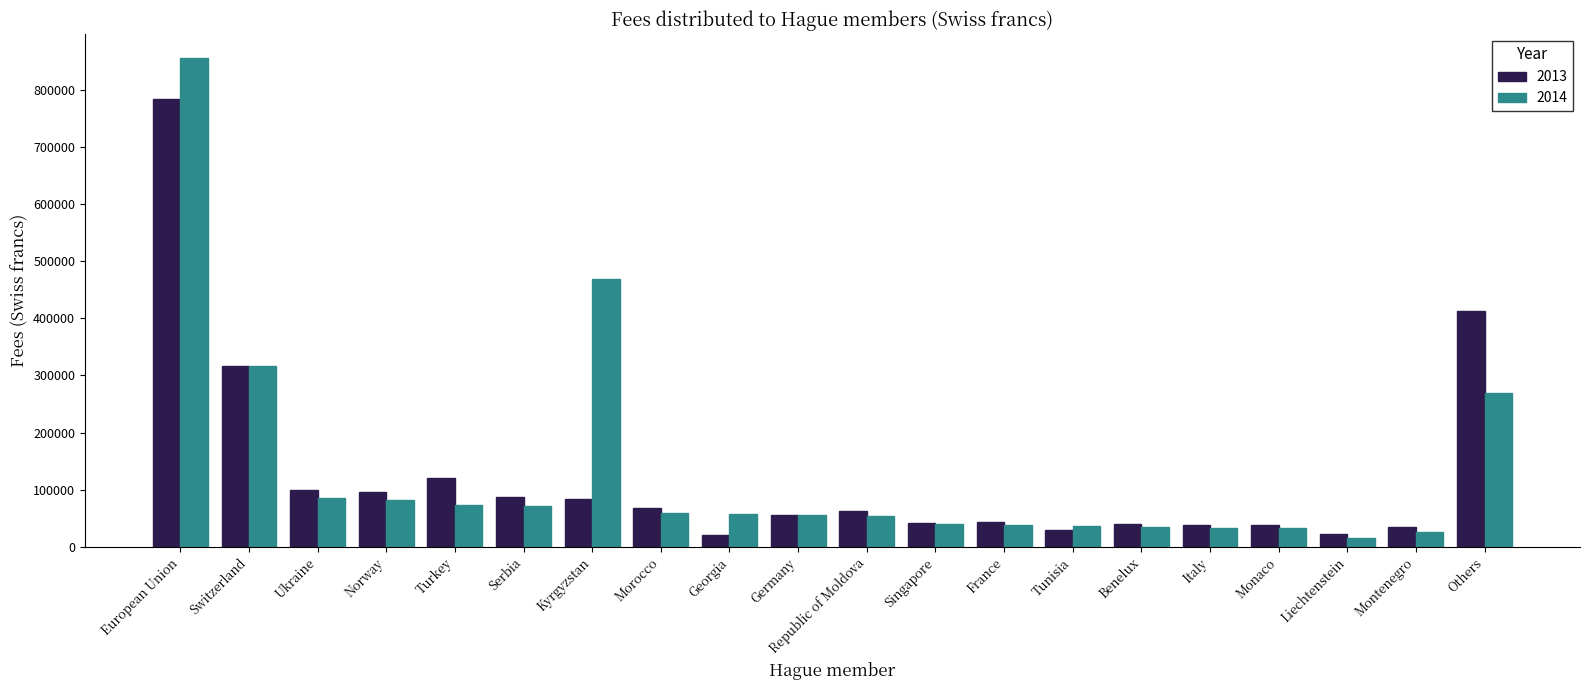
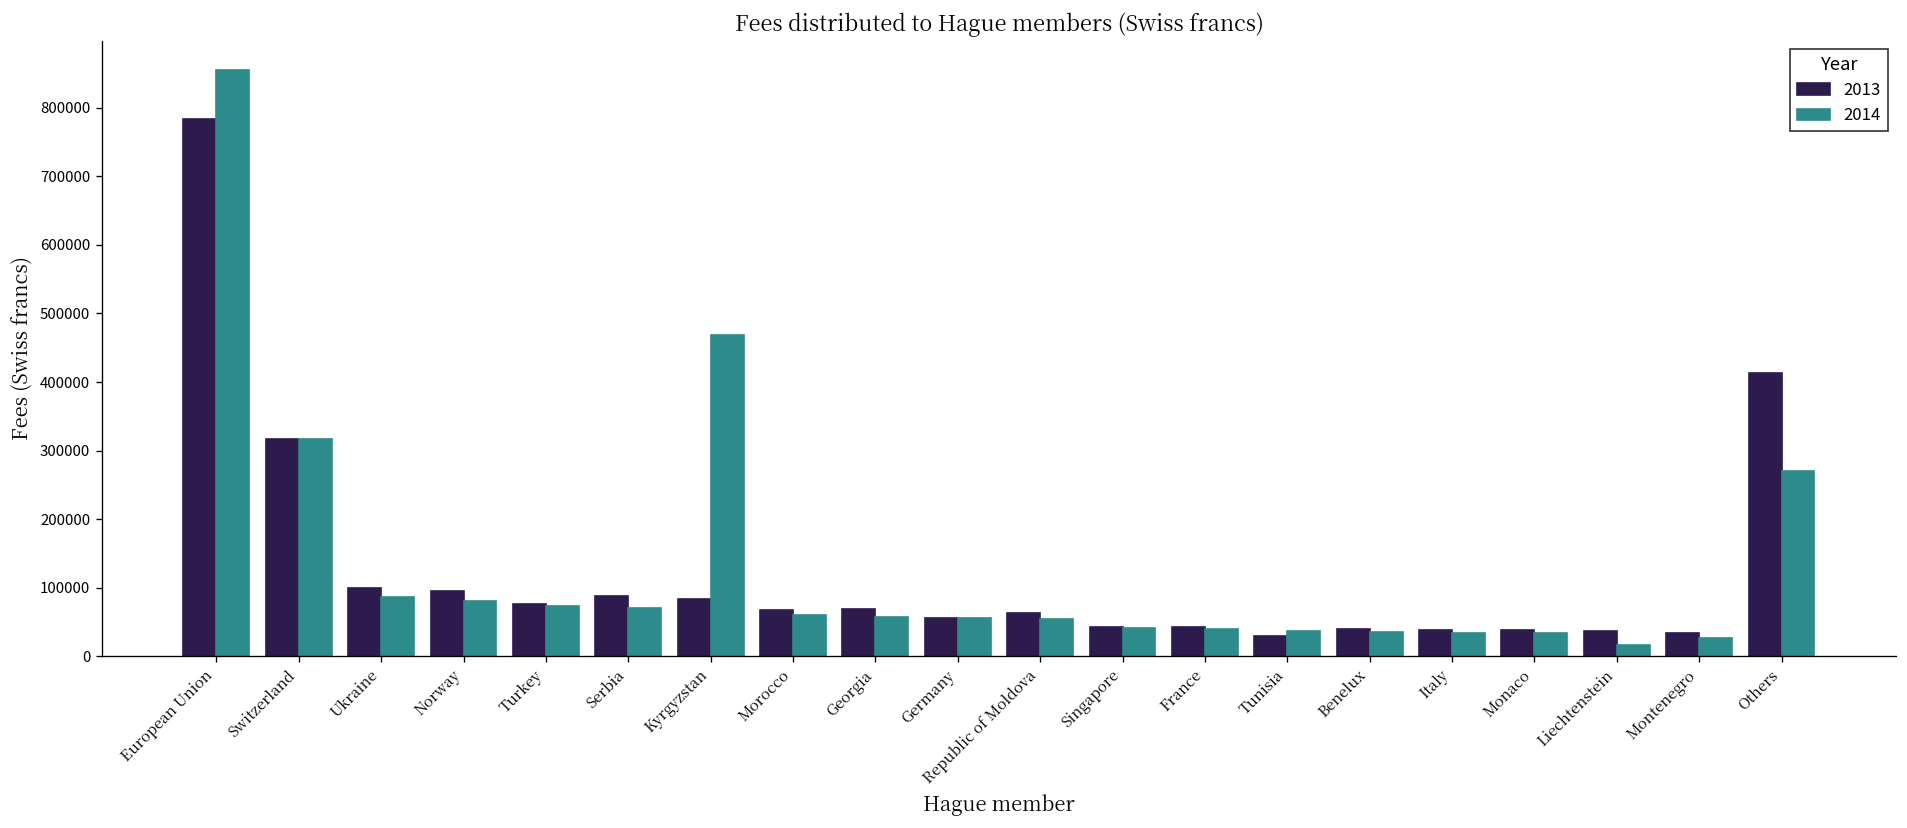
  {
    "2013": {
      "European Union": 780000,
      "Switzerland": 320000,
      "Ukraine": 100000,
      "Norway": 100000,
-     "Turkey": 120000,
+     "Turkey": 80000,
      "Serbia": 90000,
      "Kyrgyzstan": 80000,
      "Morocco": 70000,
-     "Georgia": 20000,
+     "Georgia": 70000,
      "Germany": 60000,
      "Republic of Moldova": 60000,
      "Singapore": 40000,
      "France": 40000,
      "Tunisia": 30000,
      "Benelux": 40000,
      "Italy": 40000,
      "Monaco": 40000,
-     "Liechtenstein": 20000,
+     "Liechtenstein": 40000,
      "Montenegro": 30000,
      "Others": 410000
    },
    "2014": {
      "European Union": 860000,
      "Switzerland": 320000,
      "Ukraine": 90000,
      "Norway": 80000,
      "Turkey": 70000,
      "Serbia": 70000,
      "Kyrgyzstan": 470000,
      "Morocco": 60000,
      "Georgia": 60000,
      "Germany": 60000,
      "Republic of Moldova": 50000,
      "Singapore": 40000,
      "France": 40000,
      "Tunisia": 40000,
      "Benelux": 30000,
      "Italy": 30000,
      "Monaco": 30000,
      "Liechtenstein": 20000,
      "Montenegro": 30000,
      "Others": 270000
    }
  }
